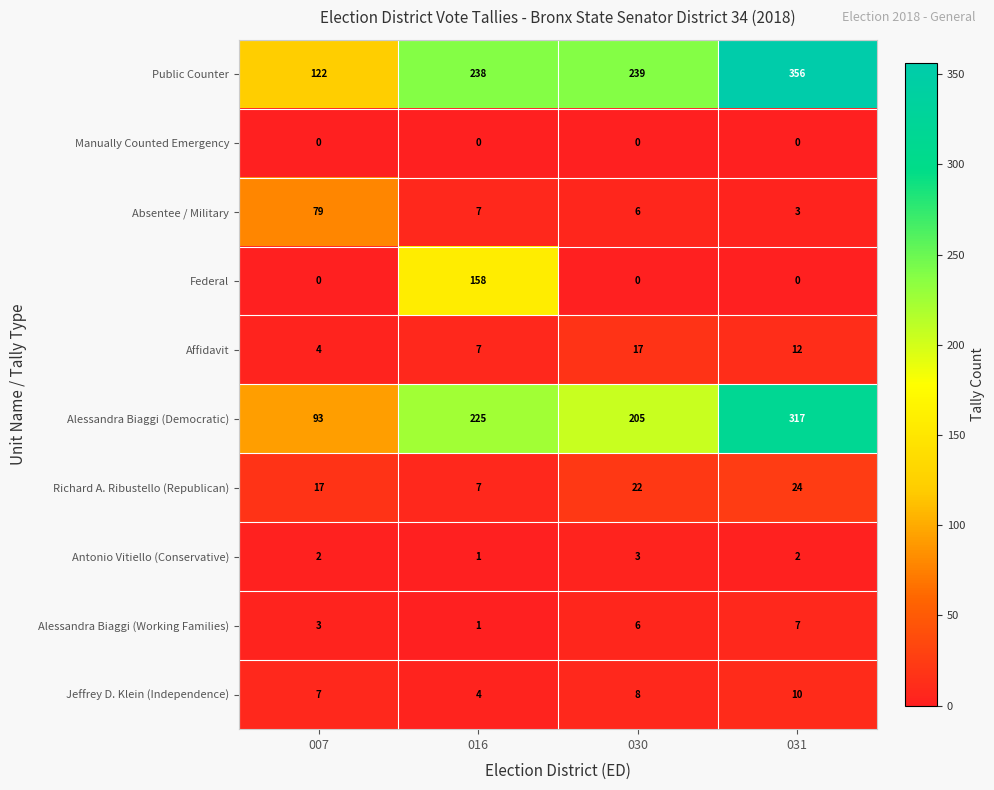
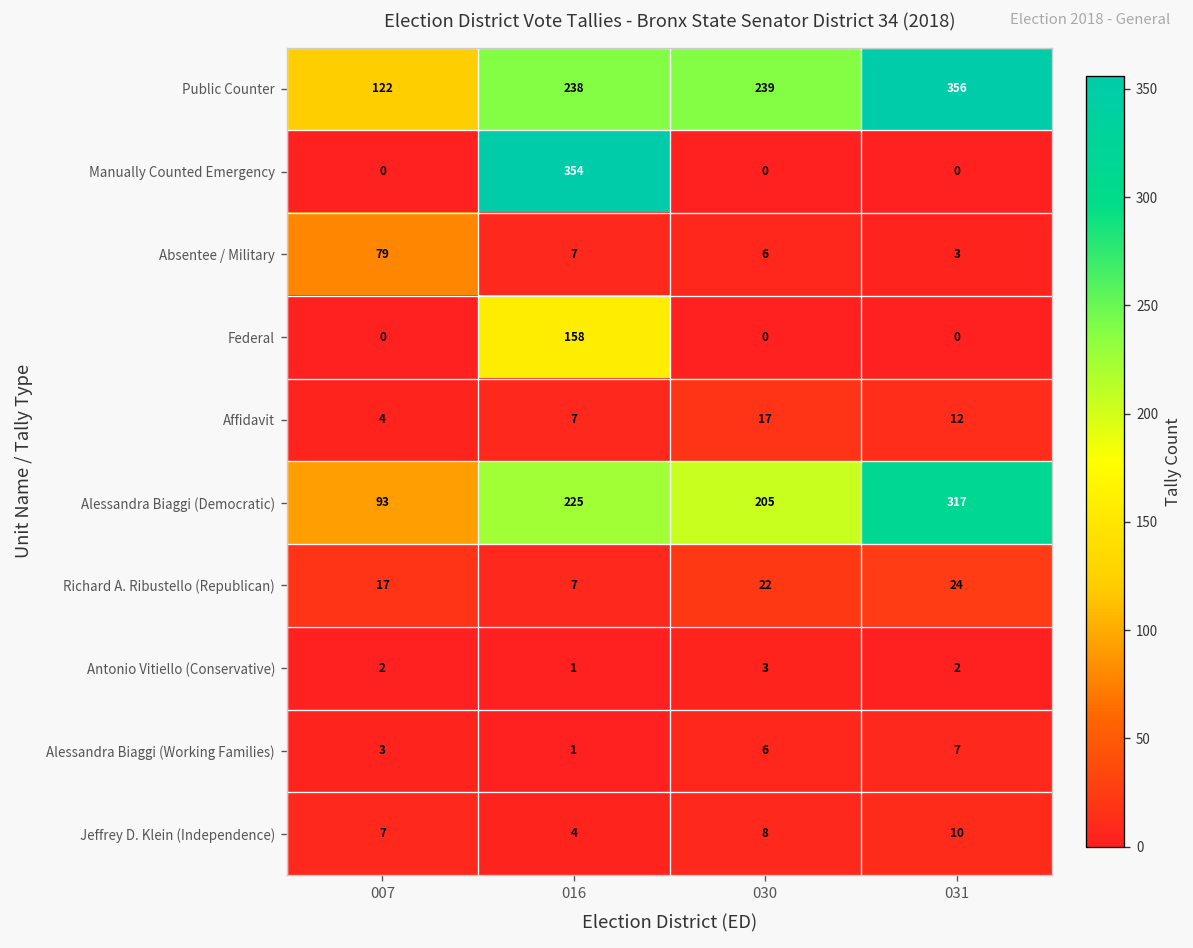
  {
    "Public Counter": {
      "007": 122,
      "016": 238,
      "030": 239,
      "031": 356
    },
    "Manually Counted Emergency": {
      "007": 0,
-     "016": 0,
+     "016": 354,
      "030": 0,
      "031": 0
    },
    "Absentee / Military": {
      "007": 79,
      "016": 7,
      "030": 6,
      "031": 3
    },
    "Federal": {
      "007": 0,
      "016": 158,
      "030": 0,
      "031": 0
    },
    "Affidavit": {
      "007": 4,
      "016": 7,
      "030": 17,
      "031": 12
    },
    "Alessandra Biaggi (Democratic)": {
      "007": 93,
      "016": 225,
      "030": 205,
      "031": 317
    },
    "Richard A. Ribustello (Republican)": {
      "007": 17,
      "016": 7,
      "030": 22,
      "031": 24
    },
    "Antonio Vitiello (Conservative)": {
      "007": 2,
      "016": 1,
      "030": 3,
      "031": 2
    },
    "Alessandra Biaggi (Working Families)": {
      "007": 3,
      "016": 1,
      "030": 6,
      "031": 7
    },
    "Jeffrey D. Klein (Independence)": {
      "007": 7,
      "016": 4,
      "030": 8,
      "031": 10
    }
  }
